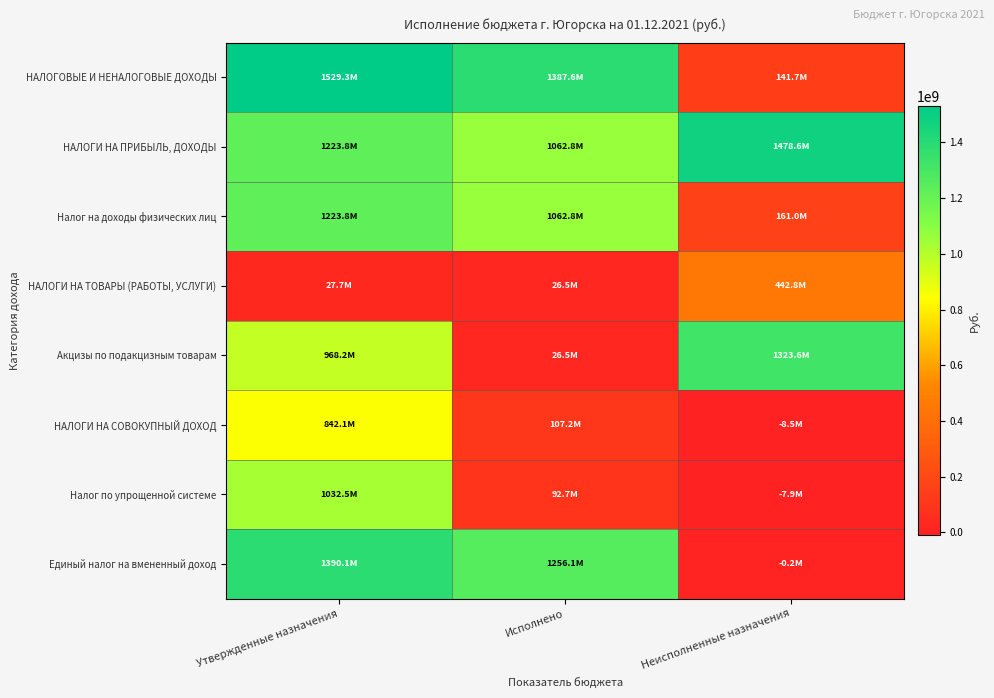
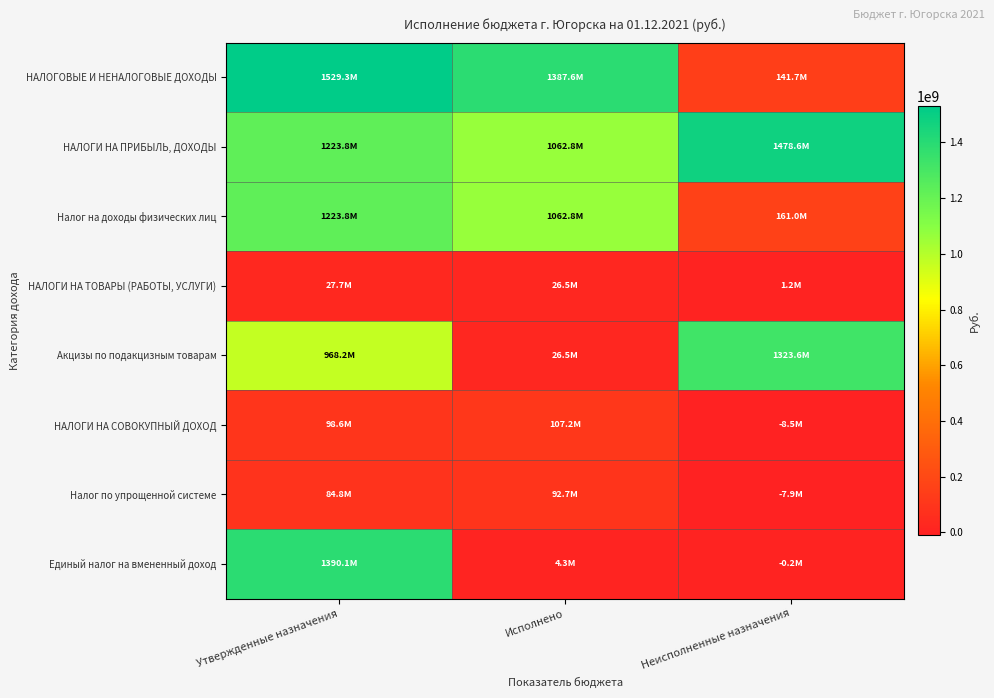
  {
    "НАЛОГОВЫЕ И НЕНАЛОГОВЫЕ ДОХОДЫ": {
      "Утвержденные назначения": "1529.3M",
      "Исполнено": "1387.6M",
      "Неисполненные назначения": "141.7M"
    },
    "НАЛОГИ НА ПРИБЫЛЬ, ДОХОДЫ": {
      "Утвержденные назначения": "1223.8M",
      "Исполнено": "1062.8M",
      "Неисполненные назначения": "1478.6M"
    },
    "Налог на доходы физических лиц": {
      "Утвержденные назначения": "1223.8M",
      "Исполнено": "1062.8M",
      "Неисполненные назначения": "161.0M"
    },
    "НАЛОГИ НА ТОВАРЫ (РАБОТЫ, УСЛУГИ)": {
      "Утвержденные назначения": "27.7M",
      "Исполнено": "26.5M",
-     "Неисполненные назначения": "442.8M"
+     "Неисполненные назначения": "1.2M"
    },
    "Акцизы по подакцизным товарам": {
      "Утвержденные назначения": "968.2M",
      "Исполнено": "26.5M",
      "Неисполненные назначения": "1323.6M"
    },
    "НАЛОГИ НА СОВОКУПНЫЙ ДОХОД": {
-     "Утвержденные назначения": "842.1M",
+     "Утвержденные назначения": "98.6M",
      "Исполнено": "107.2M",
      "Неисполненные назначения": "-8.5M"
    },
    "Налог по упрощенной системе": {
-     "Утвержденные назначения": "1032.5M",
+     "Утвержденные назначения": "84.8M",
      "Исполнено": "92.7M",
      "Неисполненные назначения": "-7.9M"
    },
    "Единый налог на вмененный доход": {
      "Утвержденные назначения": "1390.1M",
-     "Исполнено": "1256.1M",
+     "Исполнено": "4.3M",
      "Неисполненные назначения": "-0.2M"
    }
  }
